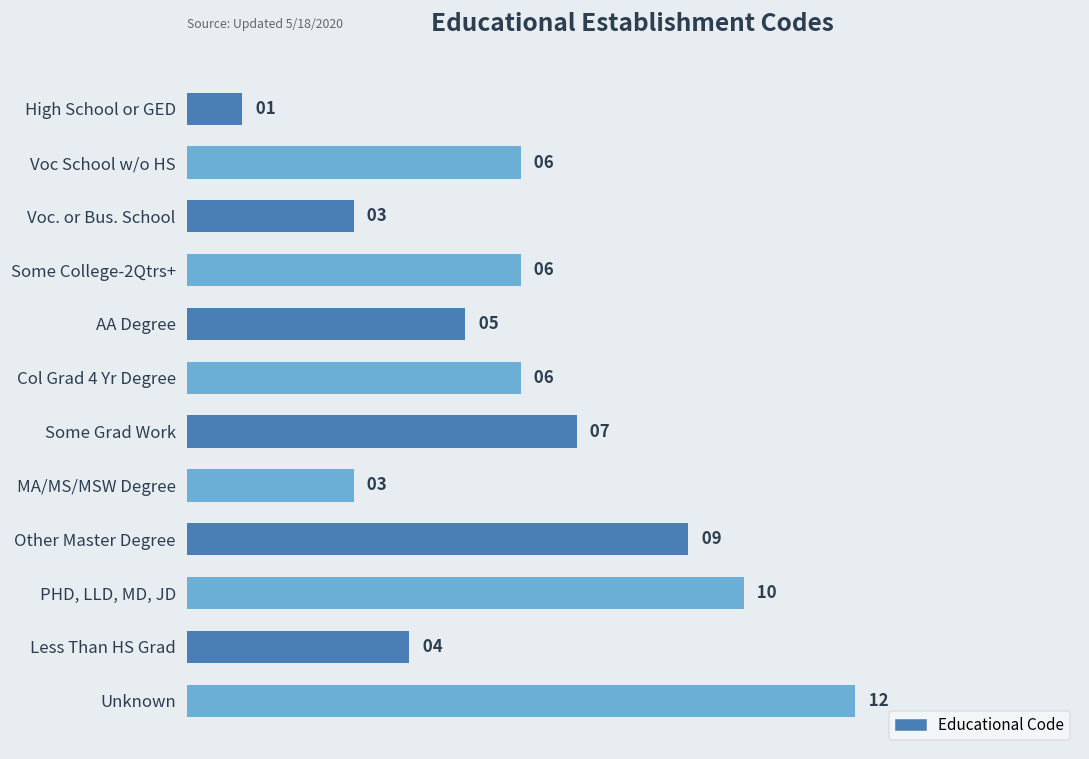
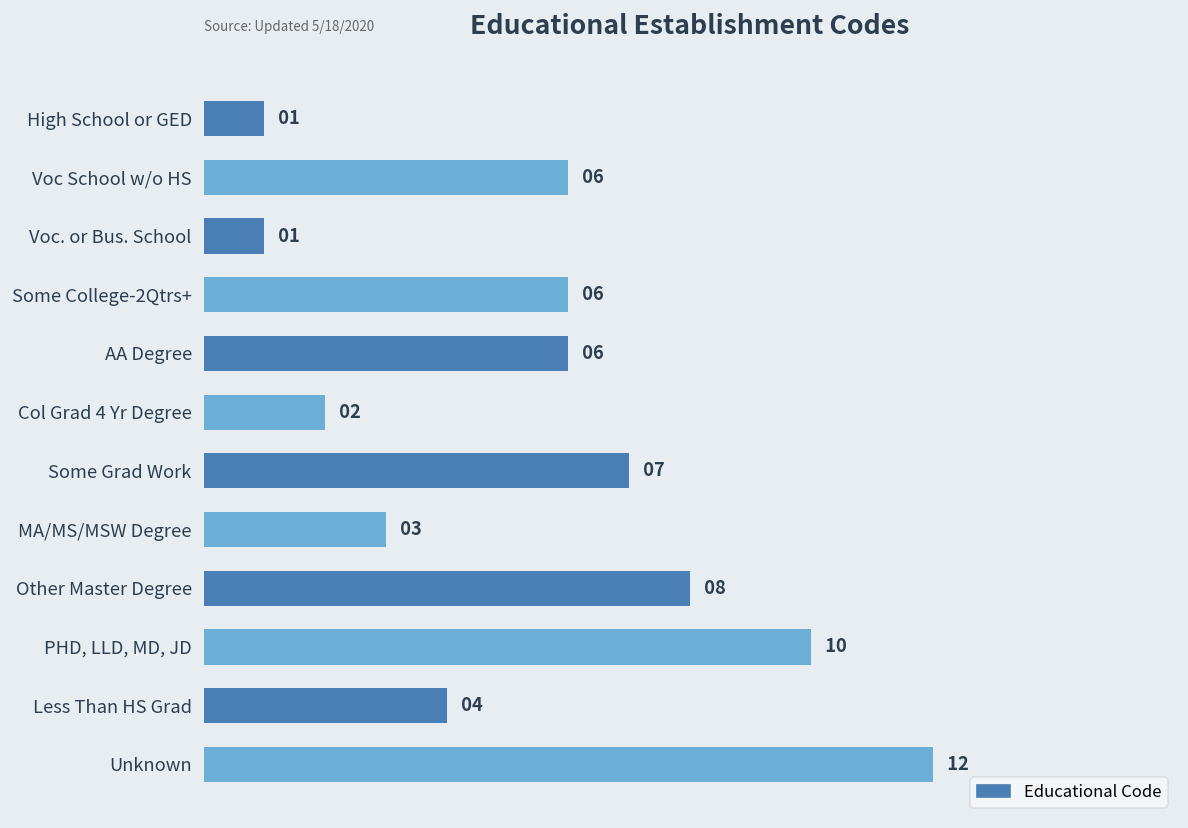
  {
    "High School or GED": "01",
    "Voc School w/o HS": "06",
-   "Voc. or Bus. School": "03",
+   "Voc. or Bus. School": "01",
    "Some College-2Qtrs+": "06",
-   "AA Degree": "05",
-   "Col Grad 4 Yr Degree": "06",
+   "AA Degree": "06",
+   "Col Grad 4 Yr Degree": "02",
    "Some Grad Work": "07",
    "MA/MS/MSW Degree": "03",
-   "Other Master Degree": "09",
+   "Other Master Degree": "08",
    "PHD, LLD, MD, JD": "10",
    "Less Than HS Grad": "04",
    "Unknown": "12"
  }
